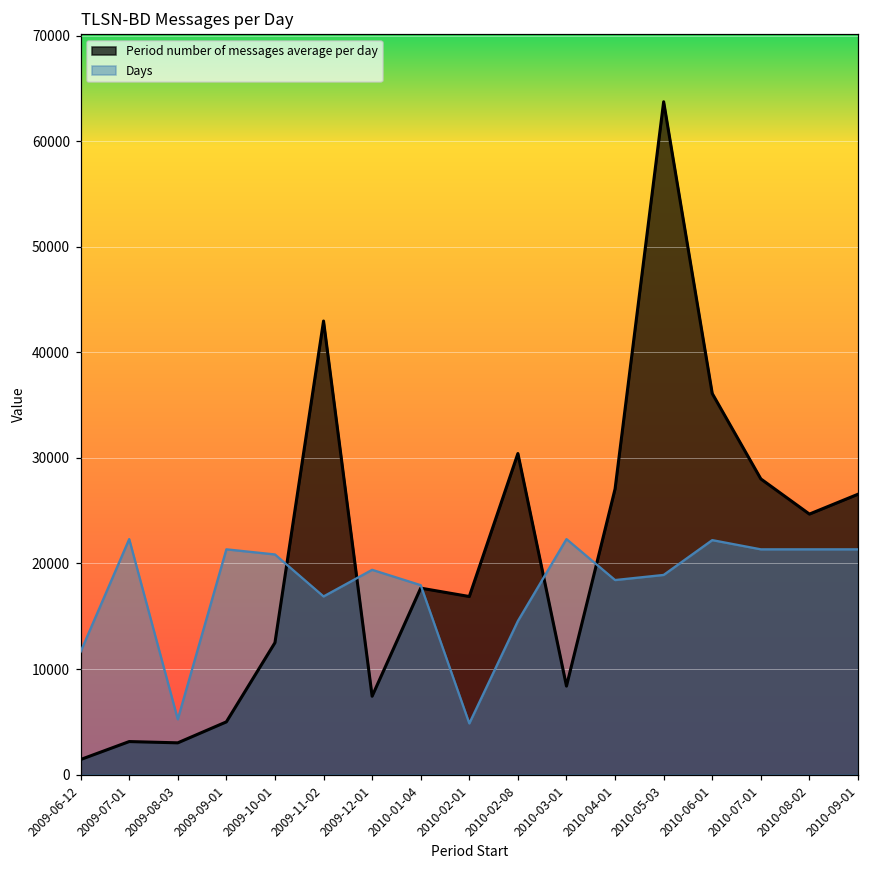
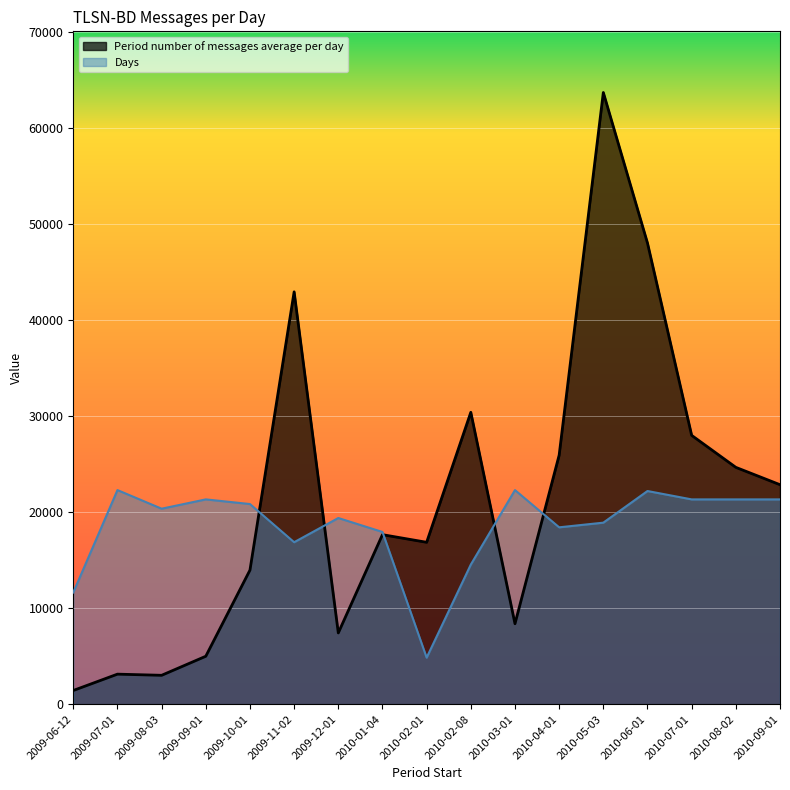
  {
    "Period number of messages average per day": {
      "2009-06-12": 1000,
      "2009-07-01": 3000,
      "2009-08-03": 3000,
      "2009-09-01": 5000,
-     "2009-10-01": 12000,
+     "2009-10-01": 14000,
      "2009-11-02": 43000,
      "2009-12-01": 7000,
      "2010-01-04": 18000,
      "2010-02-01": 17000,
      "2010-02-08": 30000,
      "2010-03-01": 8000,
-     "2010-04-01": 27000,
+     "2010-04-01": 26000,
      "2010-05-03": 64000,
-     "2010-06-01": 36000,
+     "2010-06-01": 48000,
      "2010-07-01": 28000,
      "2010-08-02": 25000,
-     "2010-09-01": 27000
+     "2010-09-01": 23000
    },
    "Days": {
      "2009-06-12": 12000,
      "2009-07-01": 22000,
-     "2009-08-03": 5000,
+     "2009-08-03": 20000,
      "2009-09-01": 21000,
      "2009-10-01": 21000,
      "2009-11-02": 17000,
      "2009-12-01": 19000,
      "2010-01-04": 18000,
      "2010-02-01": 5000,
      "2010-02-08": 15000,
      "2010-03-01": 22000,
      "2010-04-01": 18000,
      "2010-05-03": 19000,
      "2010-06-01": 22000,
      "2010-07-01": 21000,
      "2010-08-02": 21000,
      "2010-09-01": 21000
    }
  }
